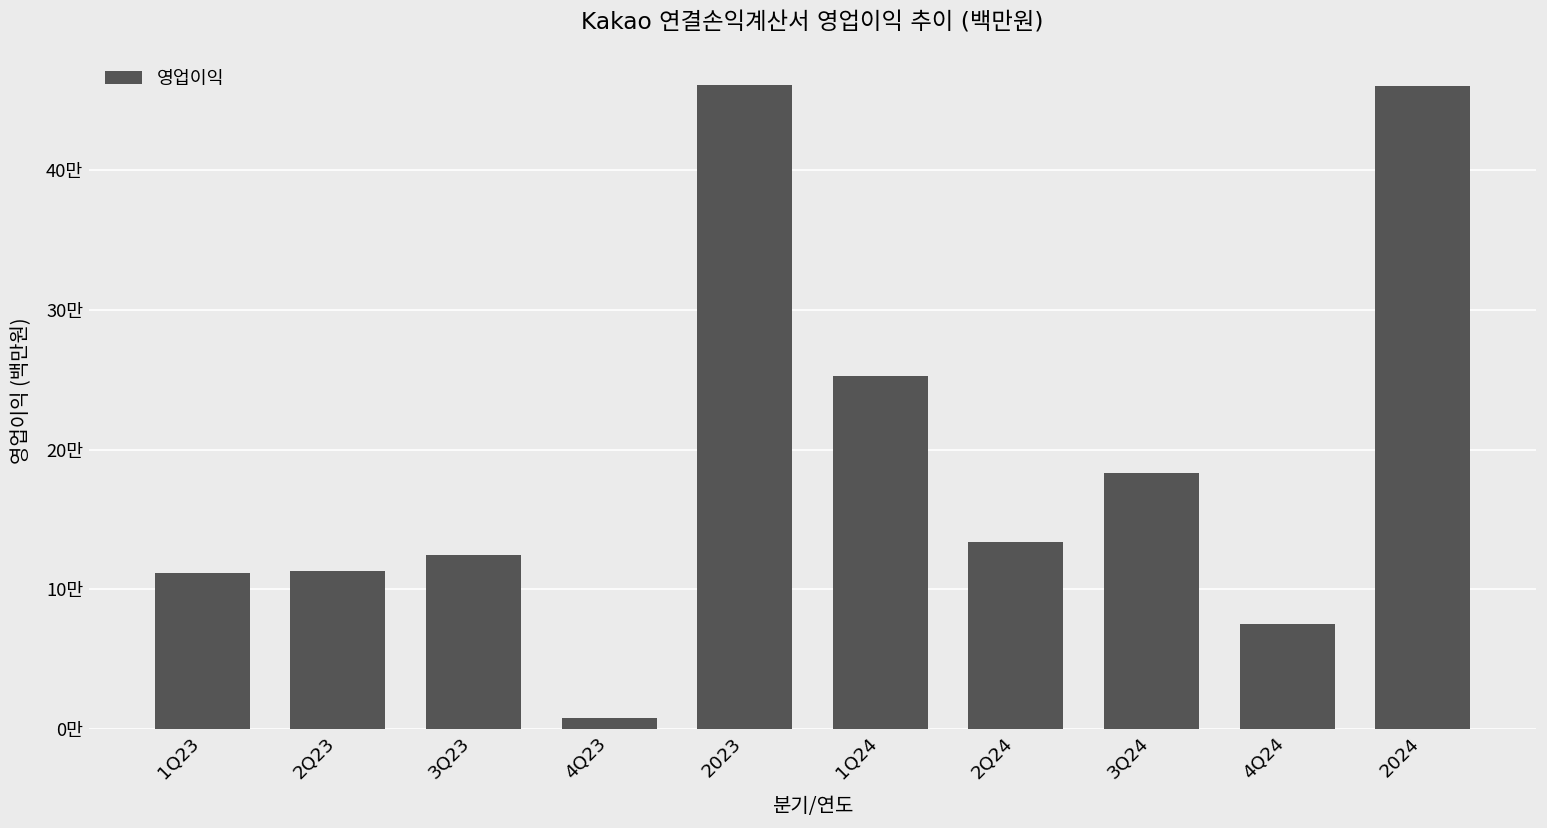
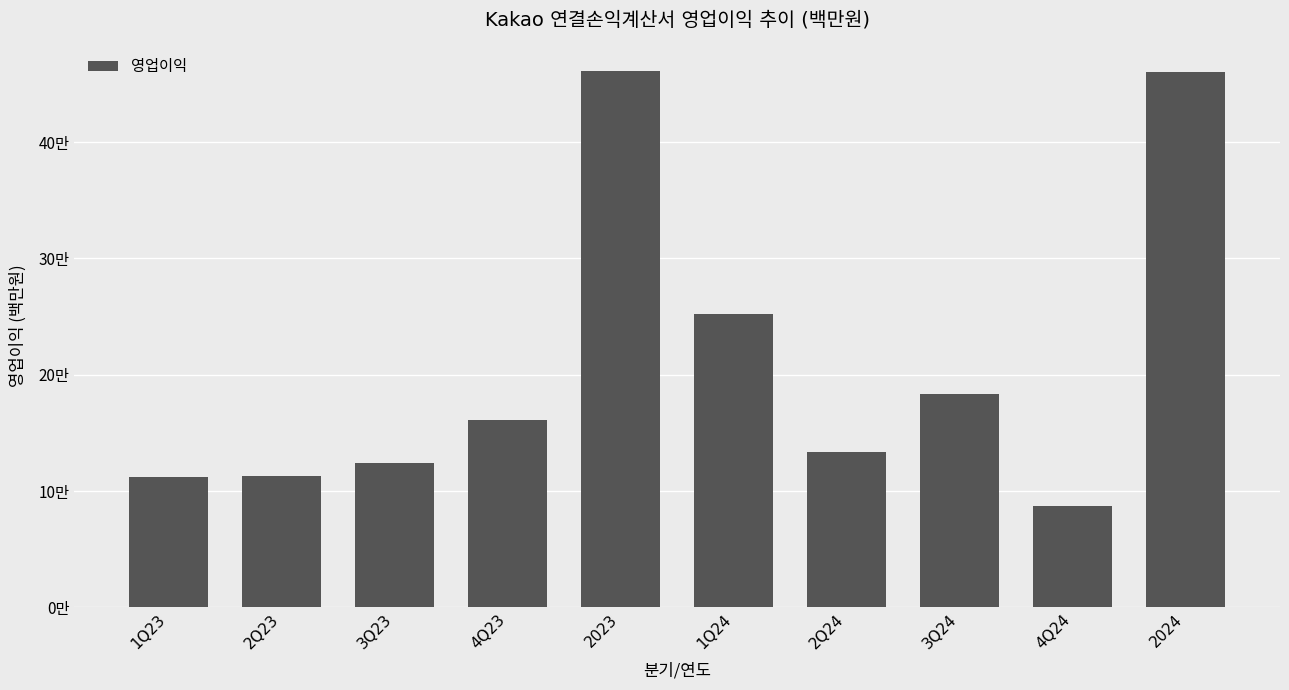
  {
    "1Q23": "11.2만",
    "2Q23": "11.3만",
    "3Q23": "12.4만",
-   "4Q23": "0.8만",
+   "4Q23": "16.1만",
    "2023": "46.1만",
    "1Q24": "25.3만",
    "2Q24": "13.4만",
    "3Q24": "18.3만",
-   "4Q24": "7.5만",
+   "4Q24": "8.7만",
    "2024": "46.0만"
  }
